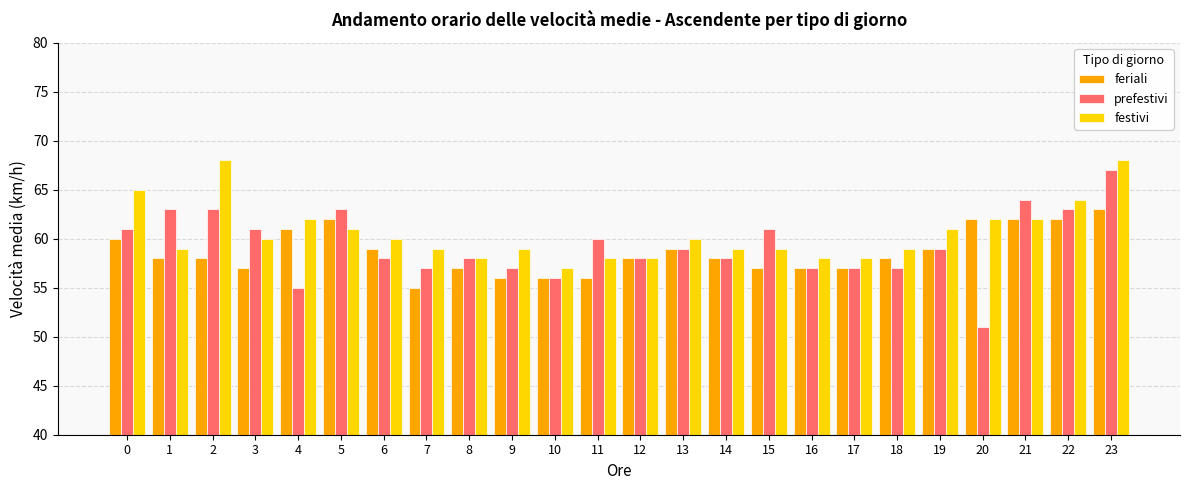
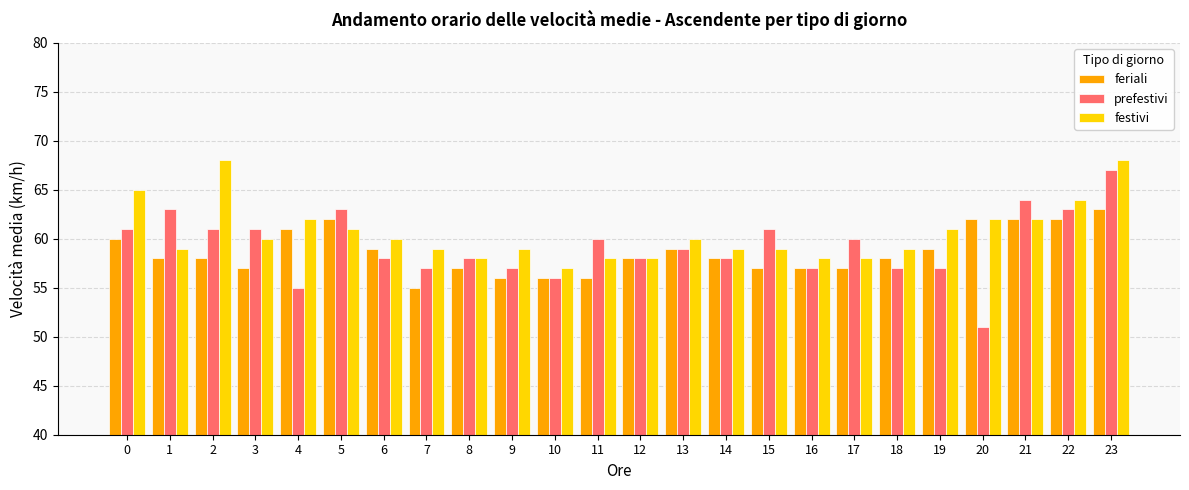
  {
    "prefestivi": {
      "0": 61,
      "1": 63,
-     "2": 63,
+     "2": 61,
      "3": 61,
      "4": 55,
      "5": 63,
      "6": 58,
      "7": 57,
      "8": 58,
      "9": 57,
      "10": 56,
      "11": 60,
      "12": 58,
      "13": 59,
      "14": 58,
      "15": 61,
      "16": 57,
-     "17": 57,
+     "17": 60,
      "18": 57,
-     "19": 59,
+     "19": 57,
      "20": 51,
      "21": 64,
      "22": 63,
      "23": 67
    }
  }
